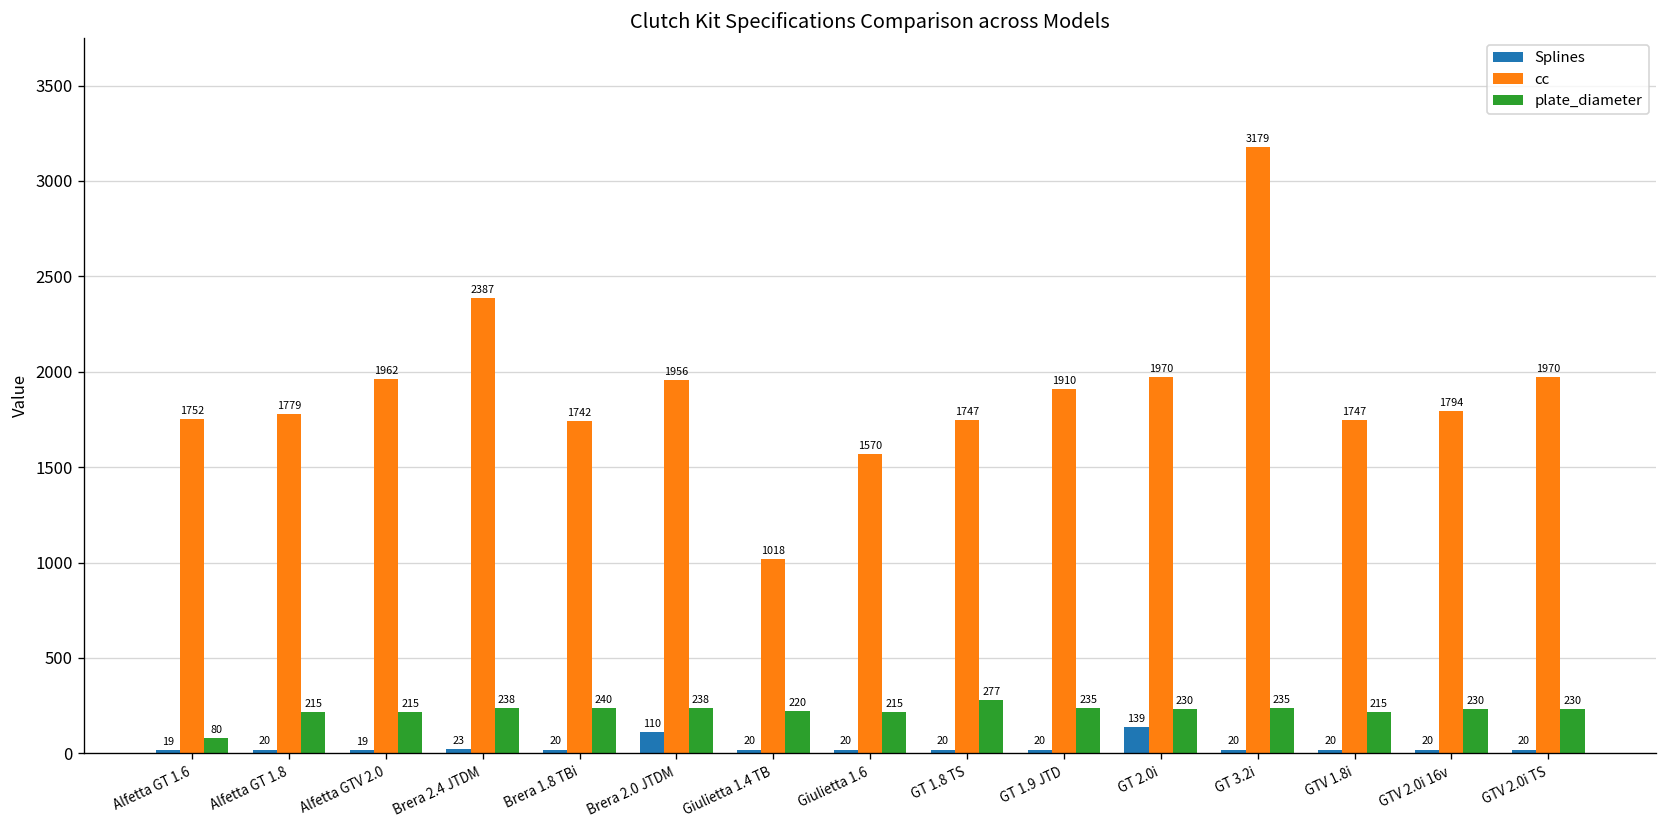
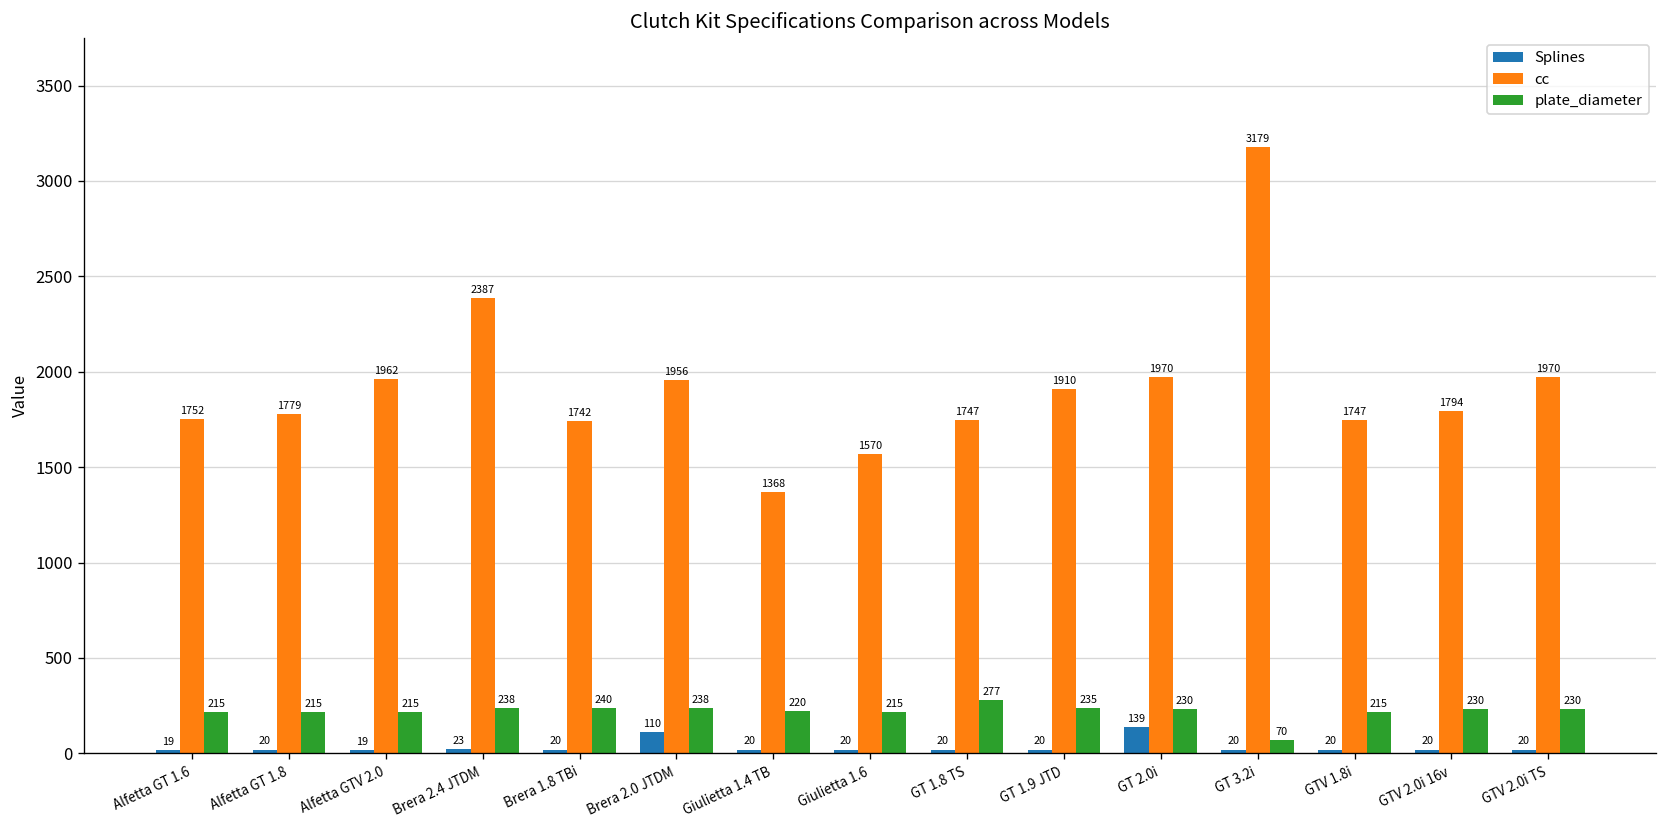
  {
    "Splines": {
      "Alfetta GT 1.6": 19,
      "Alfetta GT 1.8": 20,
      "Alfetta GTV 2.0": 19,
      "Brera 2.4 JTDM": 23,
      "Brera 1.8 TBi": 20,
      "Brera 2.0 JTDM": 110,
      "Giulietta 1.4 TB": 20,
      "Giulietta 1.6": 20,
      "GT 1.8 TS": 20,
      "GT 1.9 JTD": 20,
      "GT 2.0i": 139,
      "GT 3.2i": 20,
      "GTV 1.8i": 20,
      "GTV 2.0i 16v": 20,
      "GTV 2.0i TS": 20
    },
    "cc": {
      "Alfetta GT 1.6": 1752,
      "Alfetta GT 1.8": 1779,
      "Alfetta GTV 2.0": 1962,
      "Brera 2.4 JTDM": 2387,
      "Brera 1.8 TBi": 1742,
      "Brera 2.0 JTDM": 1956,
-     "Giulietta 1.4 TB": 1018,
+     "Giulietta 1.4 TB": 1368,
      "Giulietta 1.6": 1570,
      "GT 1.8 TS": 1747,
      "GT 1.9 JTD": 1910,
      "GT 2.0i": 1970,
      "GT 3.2i": 3179,
      "GTV 1.8i": 1747,
      "GTV 2.0i 16v": 1794,
      "GTV 2.0i TS": 1970
    },
    "plate_diameter": {
-     "Alfetta GT 1.6": 80,
+     "Alfetta GT 1.6": 215,
      "Alfetta GT 1.8": 215,
      "Alfetta GTV 2.0": 215,
      "Brera 2.4 JTDM": 238,
      "Brera 1.8 TBi": 240,
      "Brera 2.0 JTDM": 238,
      "Giulietta 1.4 TB": 220,
      "Giulietta 1.6": 215,
      "GT 1.8 TS": 277,
      "GT 1.9 JTD": 235,
      "GT 2.0i": 230,
-     "GT 3.2i": 235,
+     "GT 3.2i": 70,
      "GTV 1.8i": 215,
      "GTV 2.0i 16v": 230,
      "GTV 2.0i TS": 230
    }
  }
